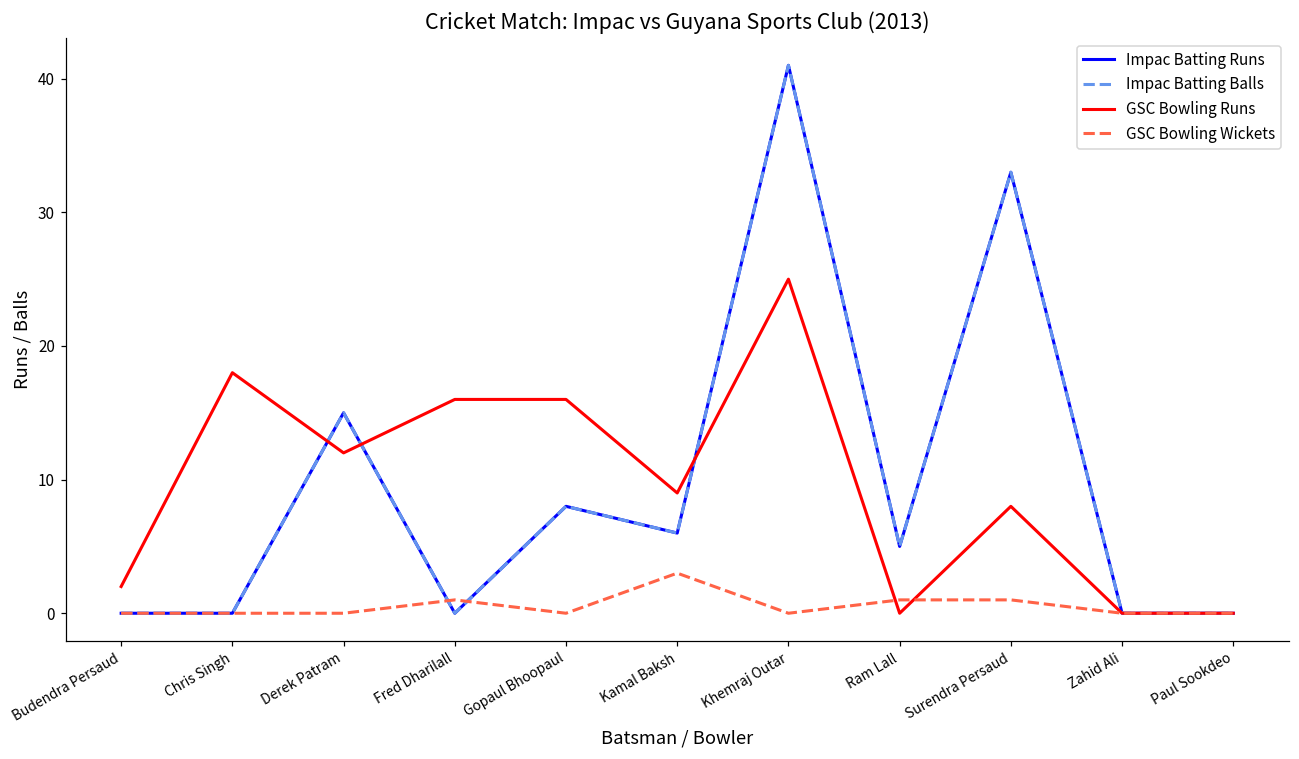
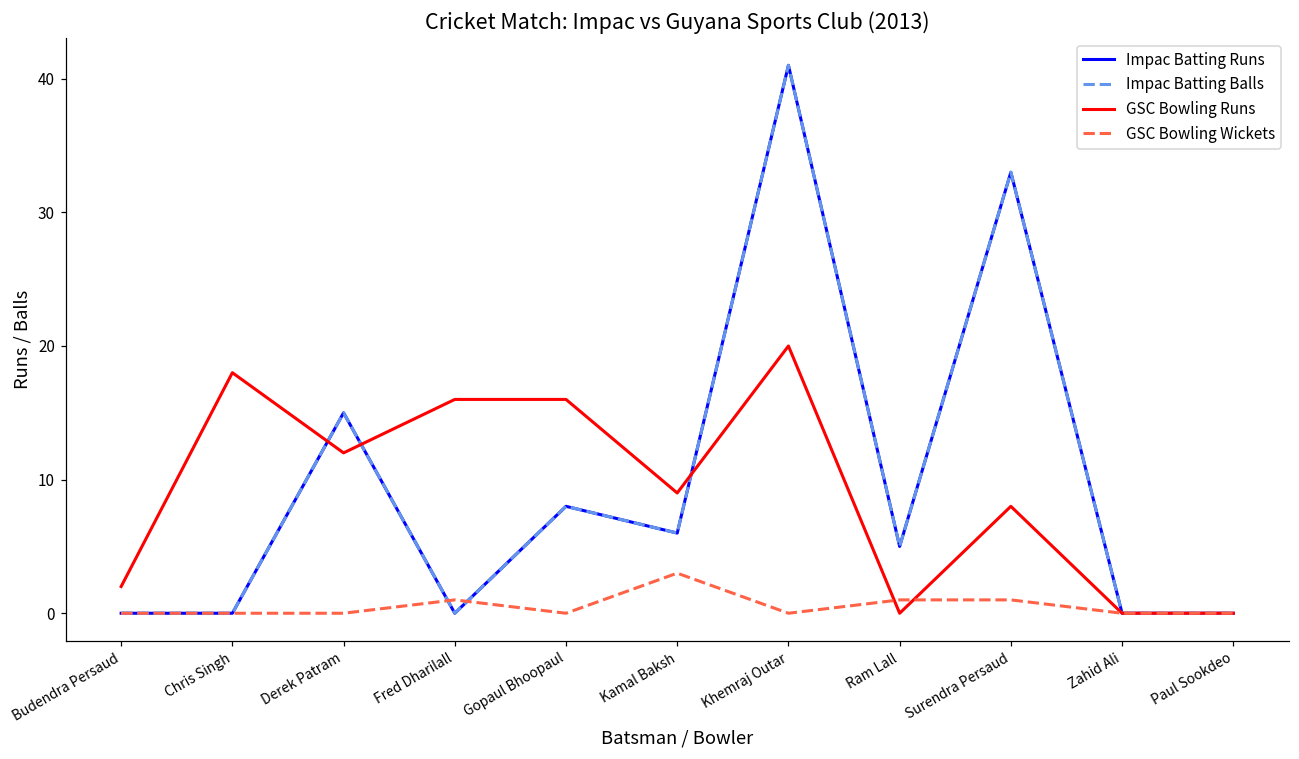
  {
    "Impac Batting Balls": {
      "Derek Patram": 15,
      "Fred Dharilall": 0,
      "Gopaul Bhoopaul": 8,
      "Kamal Baksh": 6,
      "Khemraj Outar": 41,
      "Ram Lall": 5,
      "Surendra Persaud": 33
    },
    "GSC Bowling Runs": {
      "Budendra Persaud": 2,
      "Chris Singh": 18,
      "Derek Patram": 12,
      "Fred Dharilall": 16,
      "Gopaul Bhoopaul": 16,
      "Kamal Baksh": 9,
-     "Khemraj Outar": 25,
+     "Khemraj Outar": 20,
      "Ram Lall": 0,
      "Surendra Persaud": 8
    },
    "GSC Bowling Wickets": {
      "Derek Patram": 0,
      "Fred Dharilall": 1,
      "Gopaul Bhoopaul": 0,
      "Kamal Baksh": 3,
      "Khemraj Outar": 0,
      "Ram Lall": 1,
      "Surendra Persaud": 1
    }
  }
